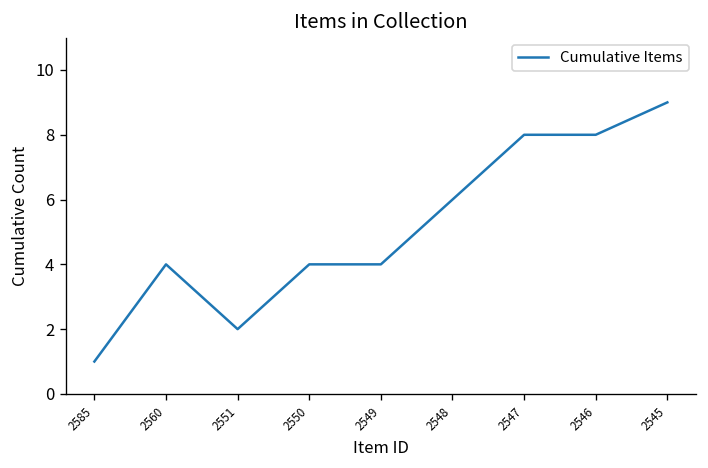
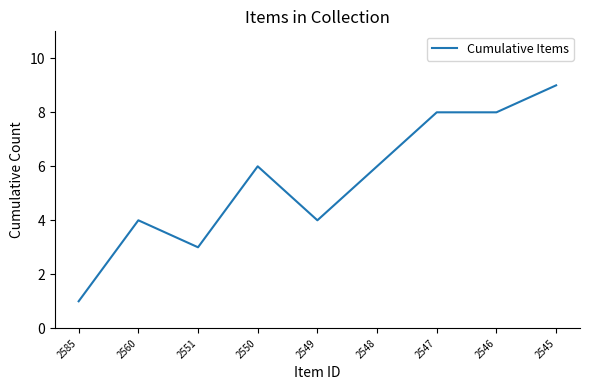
  {
    "2585": 1,
    "2560": 4,
-   "2551": 2,
-   "2550": 4,
+   "2551": 3,
+   "2550": 6,
    "2549": 4,
    "2548": 6,
    "2547": 8,
    "2546": 8,
    "2545": 9
  }
